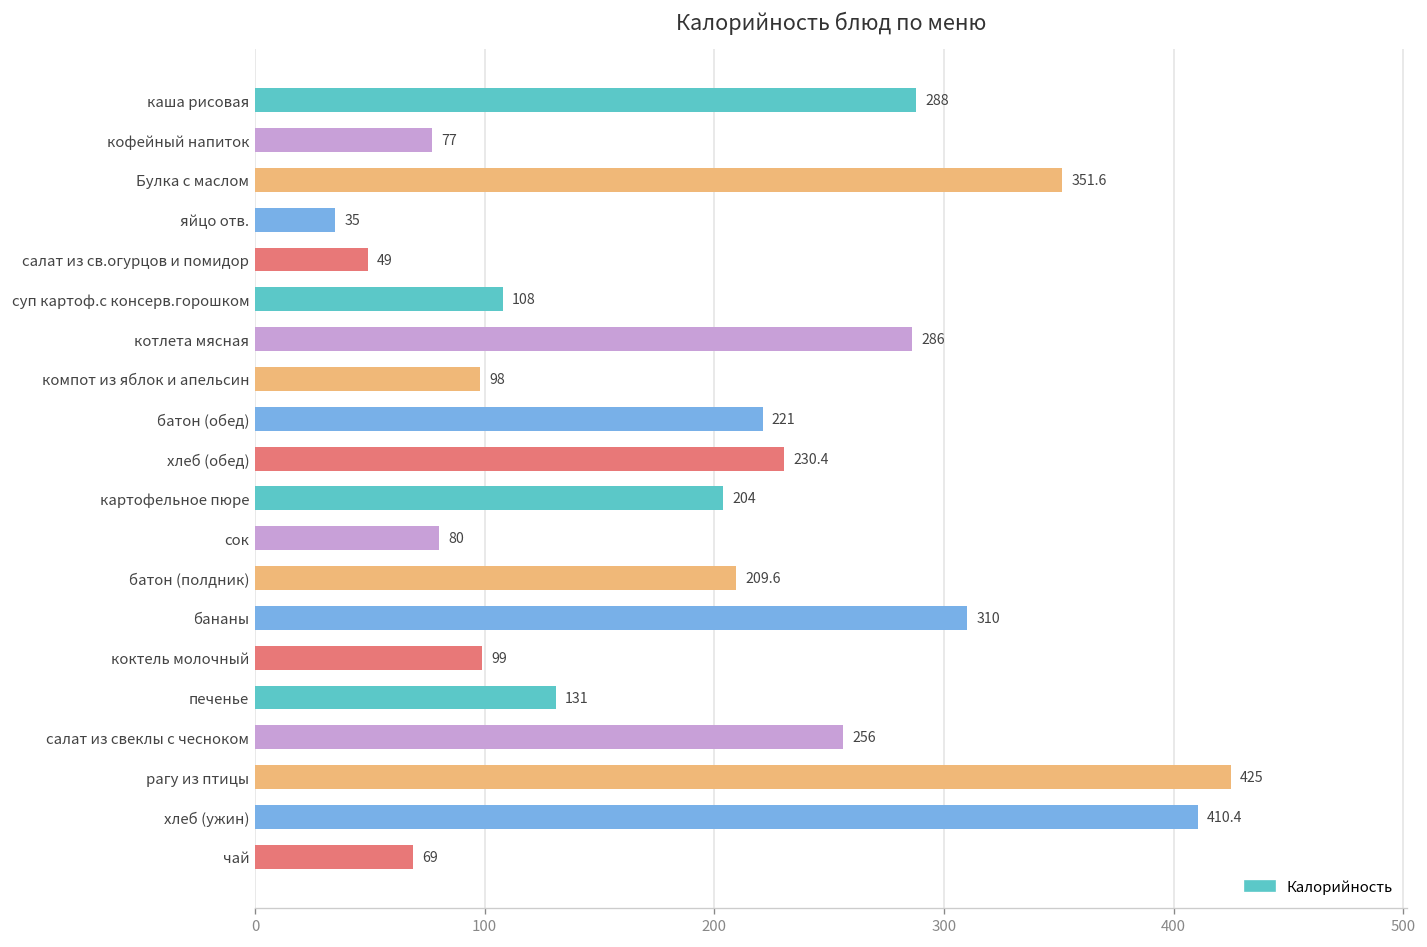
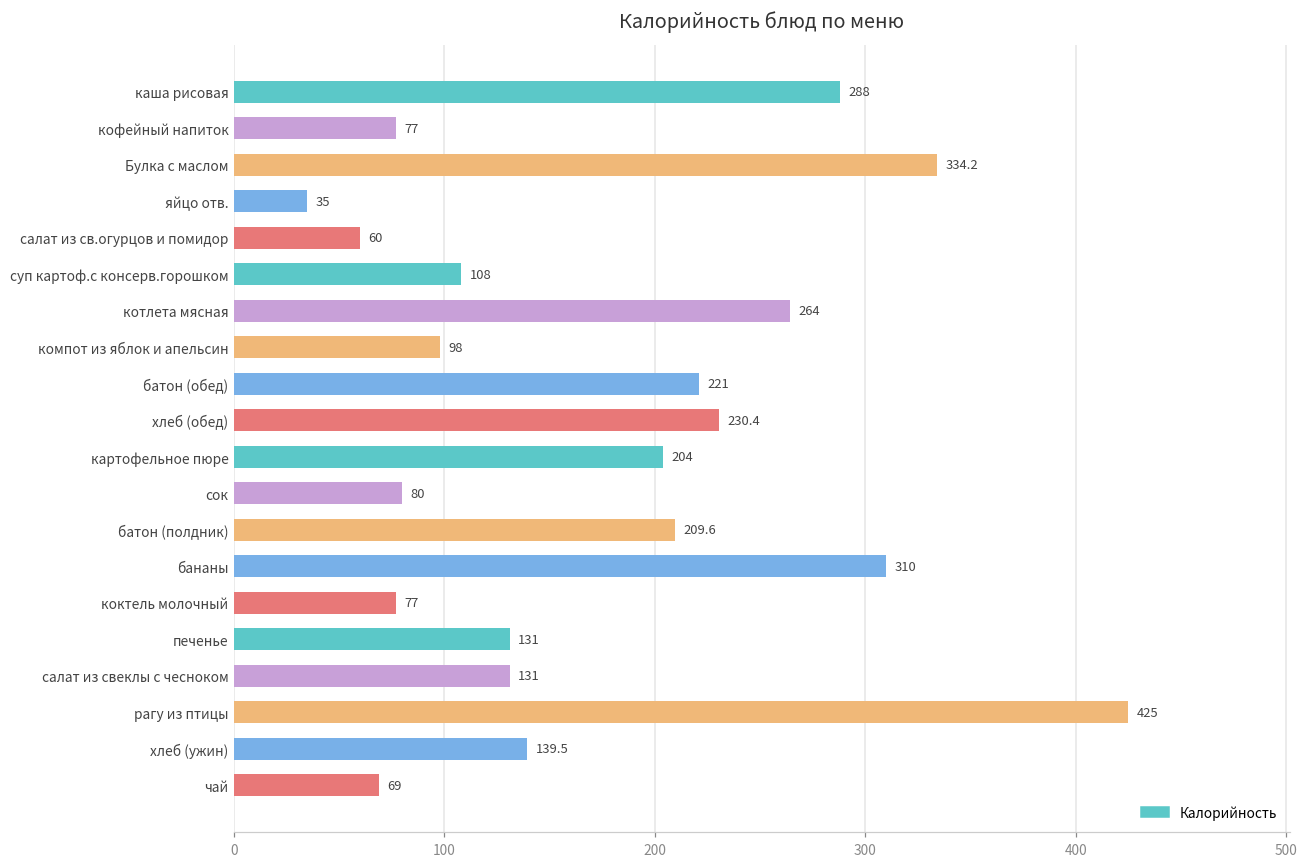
  {
    "каша рисовая": 288,
    "кофейный напиток": 77,
-   "Булка с маслом": 351.6,
+   "Булка с маслом": 334.2,
    "яйцо отв.": 35,
-   "салат из св.огурцов и помидор": 49,
+   "салат из св.огурцов и помидор": 60,
    "суп картоф.с консерв.горошком": 108,
-   "котлета мясная": 286,
+   "котлета мясная": 264,
    "компот из яблок и апельсин": 98,
    "батон (обед)": 221,
    "хлеб (обед)": 230.4,
    "картофельное пюре": 204,
    "сок": 80,
    "батон (полдник)": 209.6,
    "бананы": 310,
-   "коктель молочный": 99,
+   "коктель молочный": 77,
    "печенье": 131,
-   "салат из свеклы с чесноком": 256,
+   "салат из свеклы с чесноком": 131,
    "рагу из птицы": 425,
-   "хлеб (ужин)": 410.4,
+   "хлеб (ужин)": 139.5,
    "чай": 69
  }
